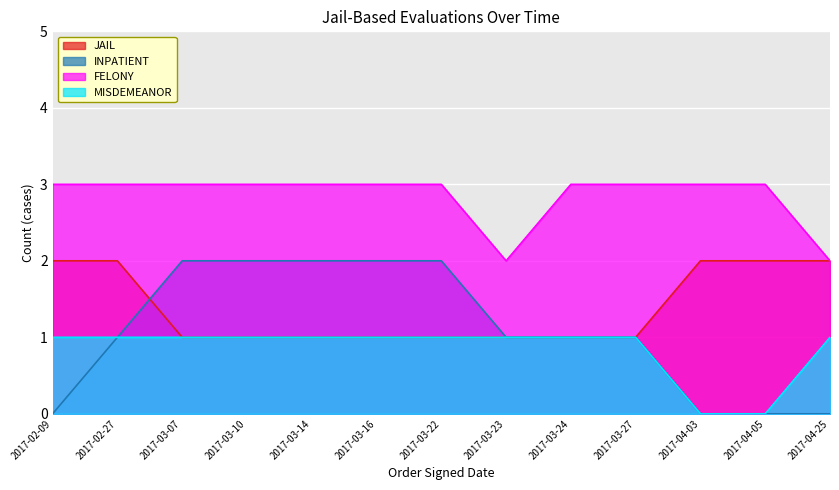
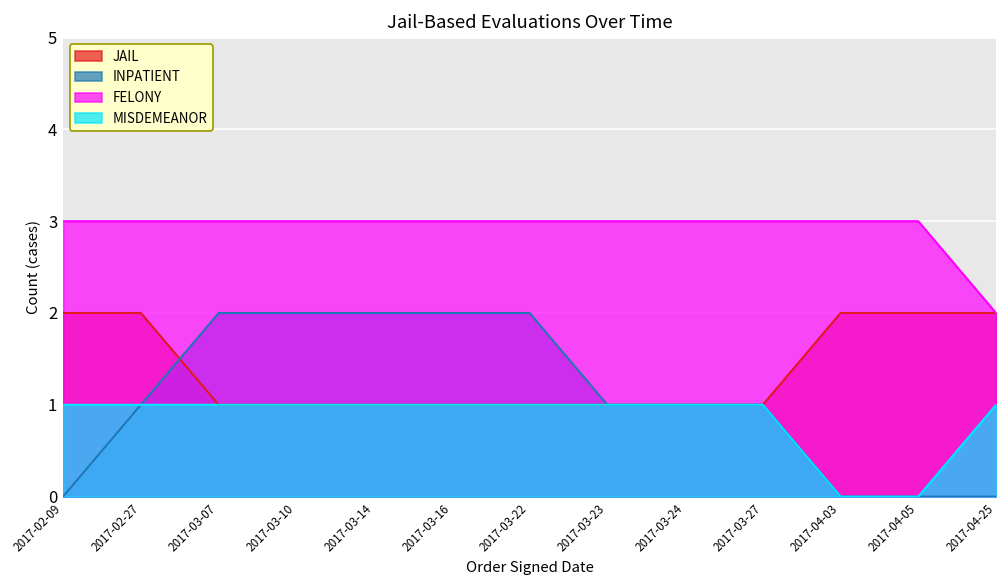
  {
    "JAIL": {
      "2017-02-09": 2,
      "2017-02-27": 2,
      "2017-04-03": 2,
      "2017-04-05": 2
    },
    "INPATIENT": {
      "2017-02-09": 0,
      "2017-03-07": 2,
      "2017-03-10": 2,
      "2017-03-14": 2,
      "2017-03-16": 2,
      "2017-03-22": 2,
      "2017-04-25": 0
    },
    "FELONY": {
      "2017-02-09": 3,
      "2017-02-27": 3,
      "2017-03-07": 3,
      "2017-03-10": 3,
      "2017-03-14": 3,
      "2017-03-16": 3,
      "2017-03-22": 3,
-     "2017-03-23": 2,
+     "2017-03-23": 3,
      "2017-03-24": 3,
      "2017-03-27": 3,
      "2017-04-03": 3,
      "2017-04-05": 3
    },
    "MISDEMEANOR": {
      "2017-02-09": 1,
      "2017-04-25": 1
    }
  }
